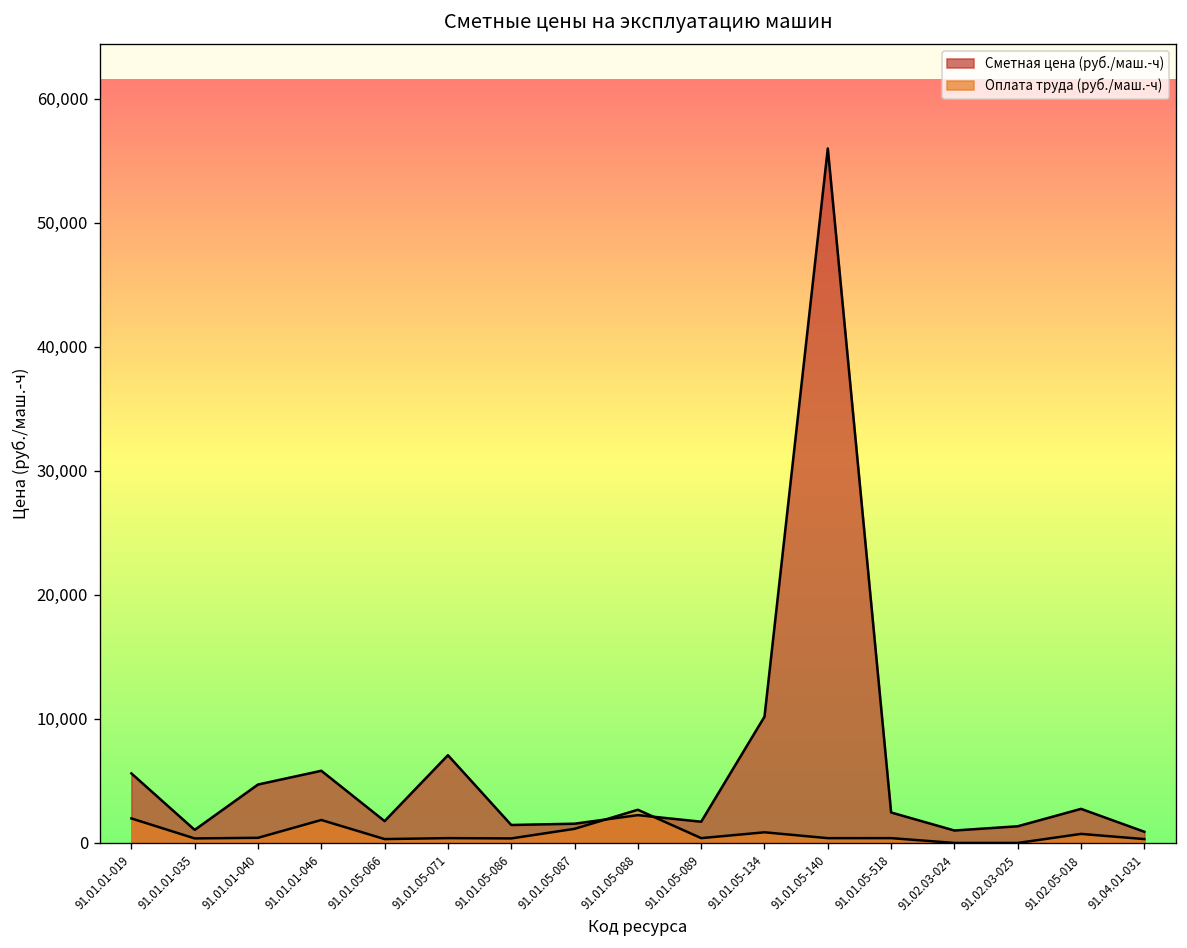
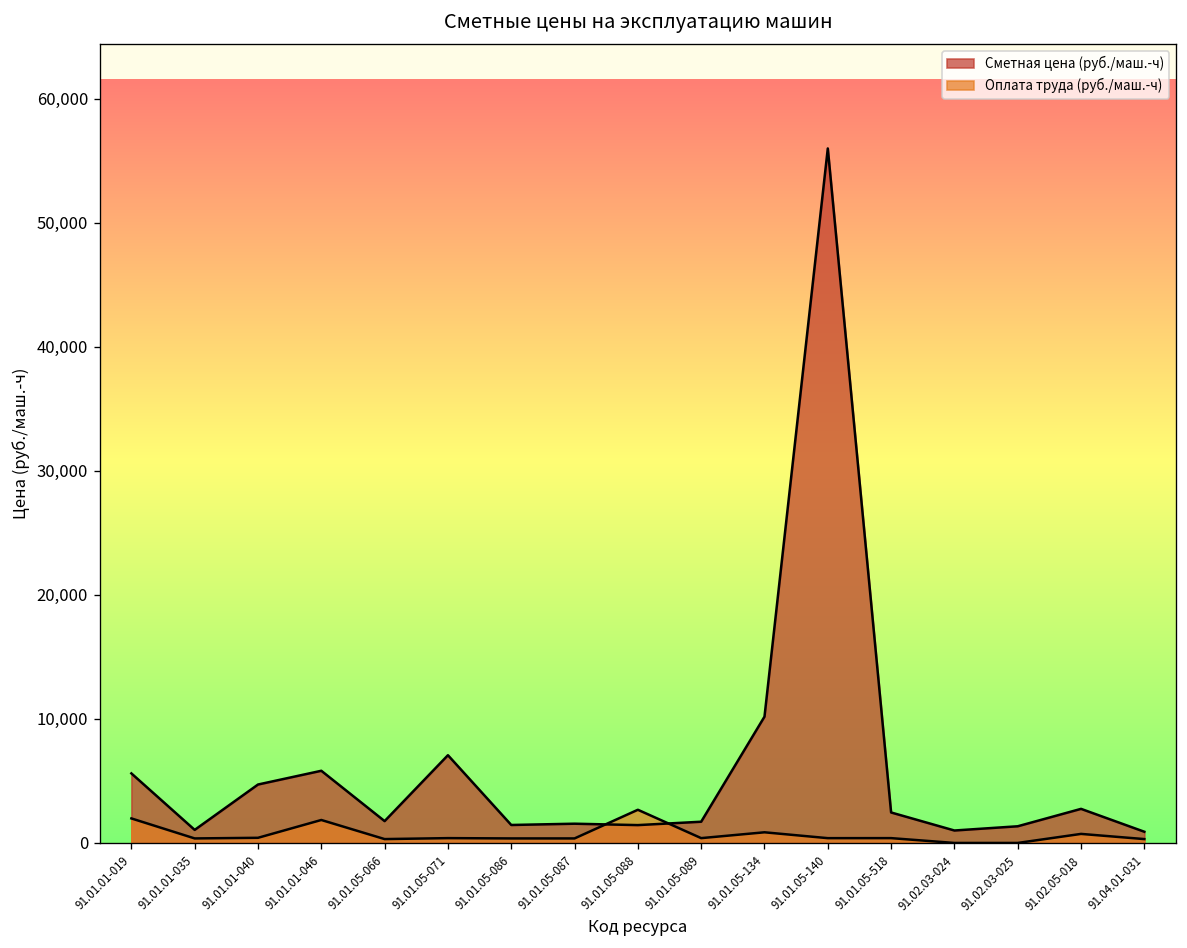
  {
    "Сметная цена (руб./маш.-ч)": {
      "91.01.01-019": "5,600",
      "91.01.01-035": "1,100",
      "91.01.01-040": "4,700",
      "91.01.01-046": "5,800",
      "91.01.05-066": "1,800",
      "91.01.05-071": "7,100",
      "91.01.05-086": "1,400",
      "91.01.05-087": "1,600",
-     "91.01.05-088": "2,200",
+     "91.01.05-088": "1,400",
      "91.01.05-089": "1,700",
      "91.01.05-134": "10,200",
      "91.01.05-140": "56,000",
      "91.01.05-518": "2,500",
      "91.02.03-024": "1,000",
      "91.02.03-025": "1,300",
      "91.02.05-018": "2,700",
      "91.04.01-031": "900"
    },
    "Оплата труда (руб./маш.-ч)": {
      "91.01.01-019": "2,000",
      "91.01.01-035": "400",
      "91.01.01-040": "400",
      "91.01.01-046": "1,900",
      "91.01.05-066": "300",
      "91.01.05-071": "400",
      "91.01.05-086": "400",
-     "91.01.05-087": "1,100",
+     "91.01.05-087": "400",
      "91.01.05-088": "2,700",
      "91.01.05-089": "400",
      "91.01.05-134": "900",
      "91.01.05-140": "400",
      "91.01.05-518": "400",
      "91.02.03-024": "0",
      "91.02.03-025": "0",
      "91.02.05-018": "700",
      "91.04.01-031": "300"
    }
  }
